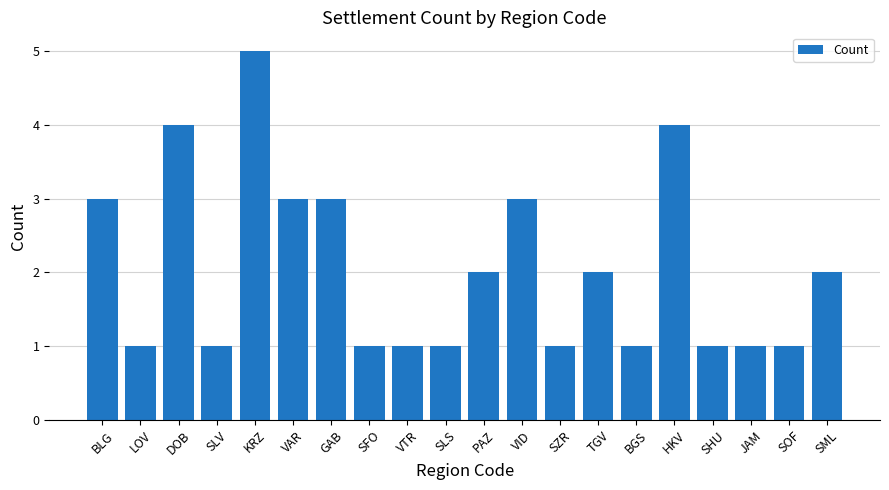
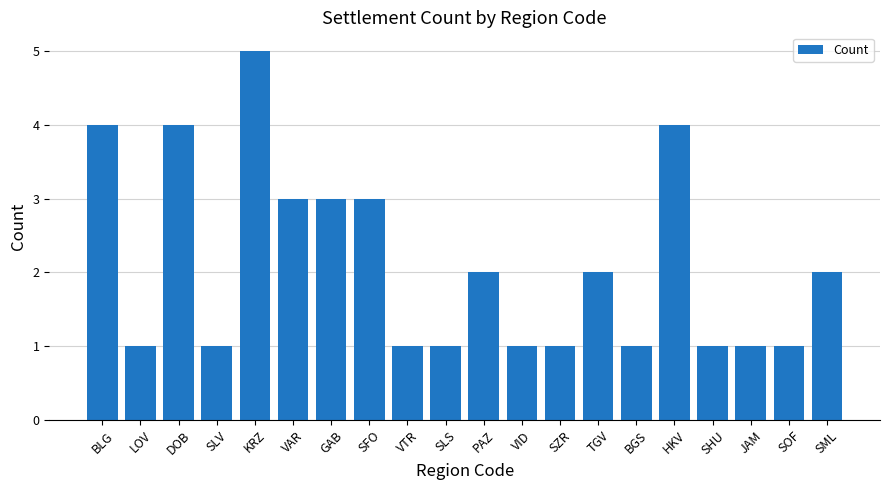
  {
-   "BLG": 3,
+   "BLG": 4,
    "LOV": 1,
    "DOB": 4,
    "SLV": 1,
    "KRZ": 5,
    "VAR": 3,
    "GAB": 3,
-   "SFO": 1,
+   "SFO": 3,
    "VTR": 1,
    "SLS": 1,
    "PAZ": 2,
-   "VID": 3,
+   "VID": 1,
    "SZR": 1,
    "TGV": 2,
    "BGS": 1,
    "HKV": 4,
    "SHU": 1,
    "JAM": 1,
    "SOF": 1,
    "SML": 2
  }
